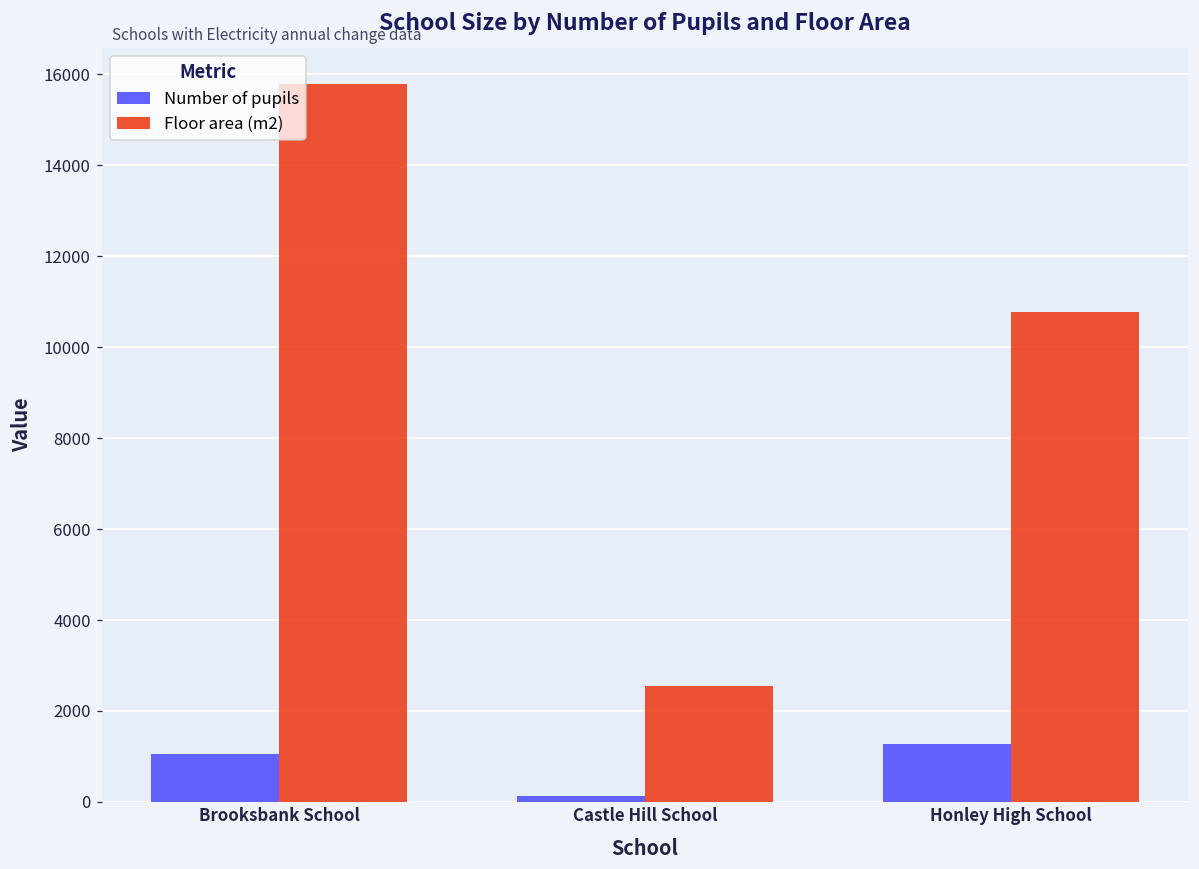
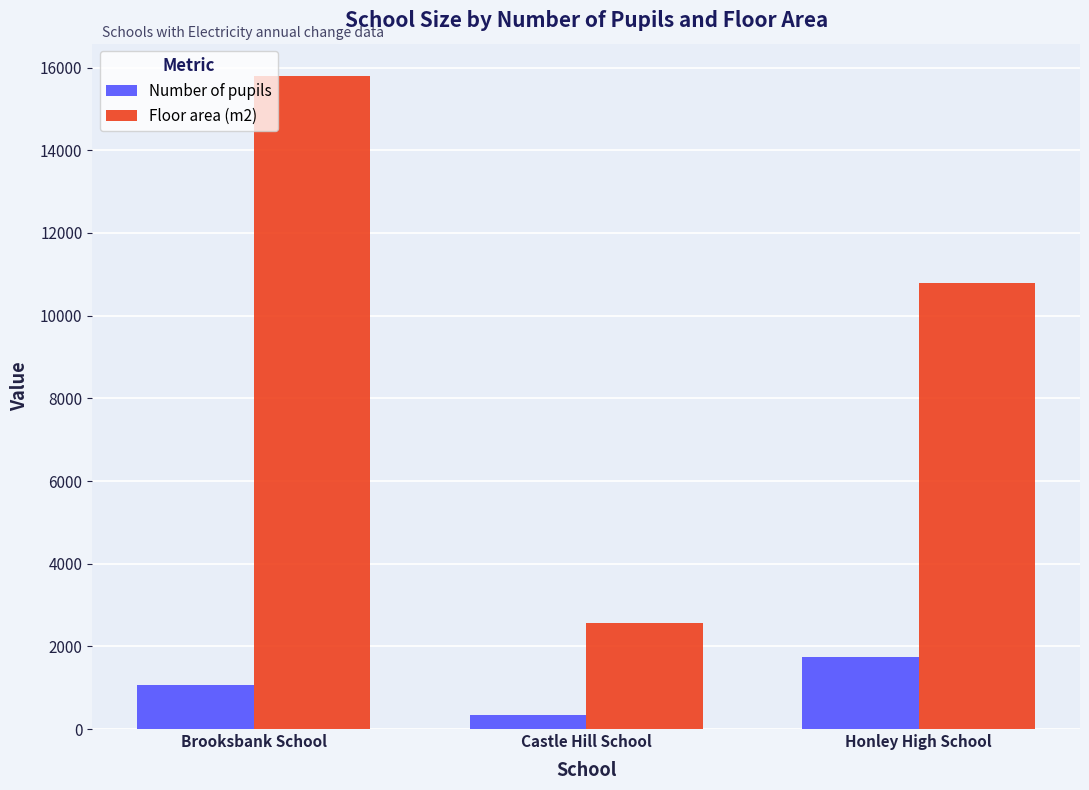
  {
    "Number of pupils": {
      "Brooksbank School": 1100,
-     "Castle Hill School": 100,
-     "Honley High School": 1300
+     "Castle Hill School": 300,
+     "Honley High School": 1700
    },
    "Floor area (m2)": {
      "Brooksbank School": 15800,
      "Castle Hill School": 2600,
      "Honley High School": 10800
    }
  }
